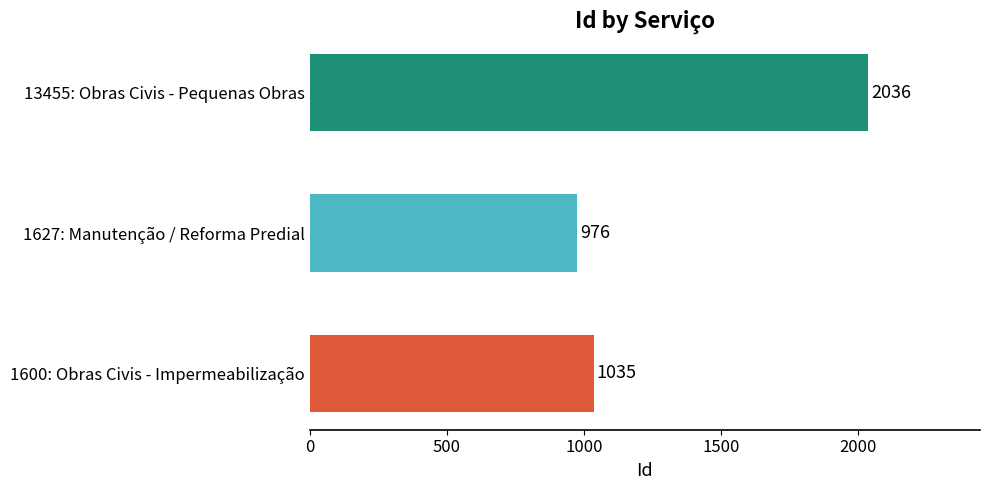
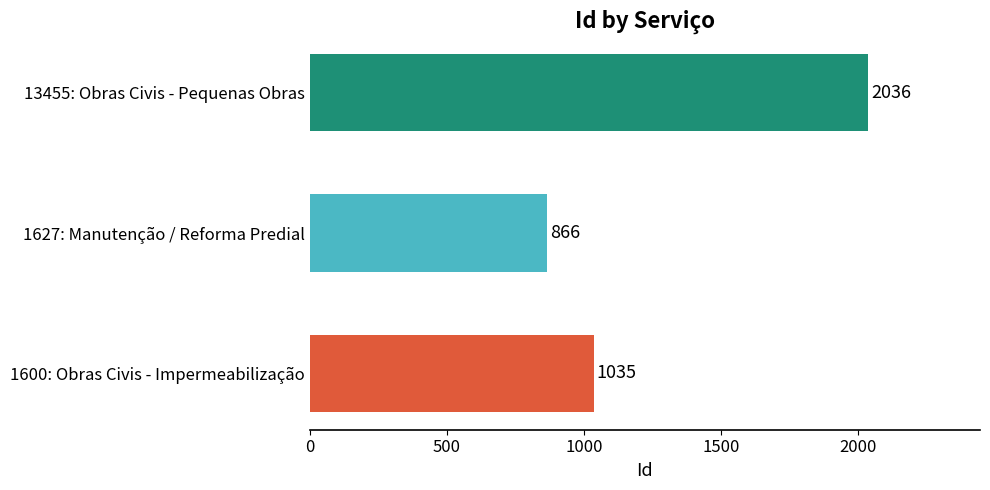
  {
    "13455: Obras Civis - Pequenas Obras": 2036,
-   "1627: Manutenção / Reforma Predial": 976,
+   "1627: Manutenção / Reforma Predial": 866,
    "1600: Obras Civis - Impermeabilização": 1035
  }
